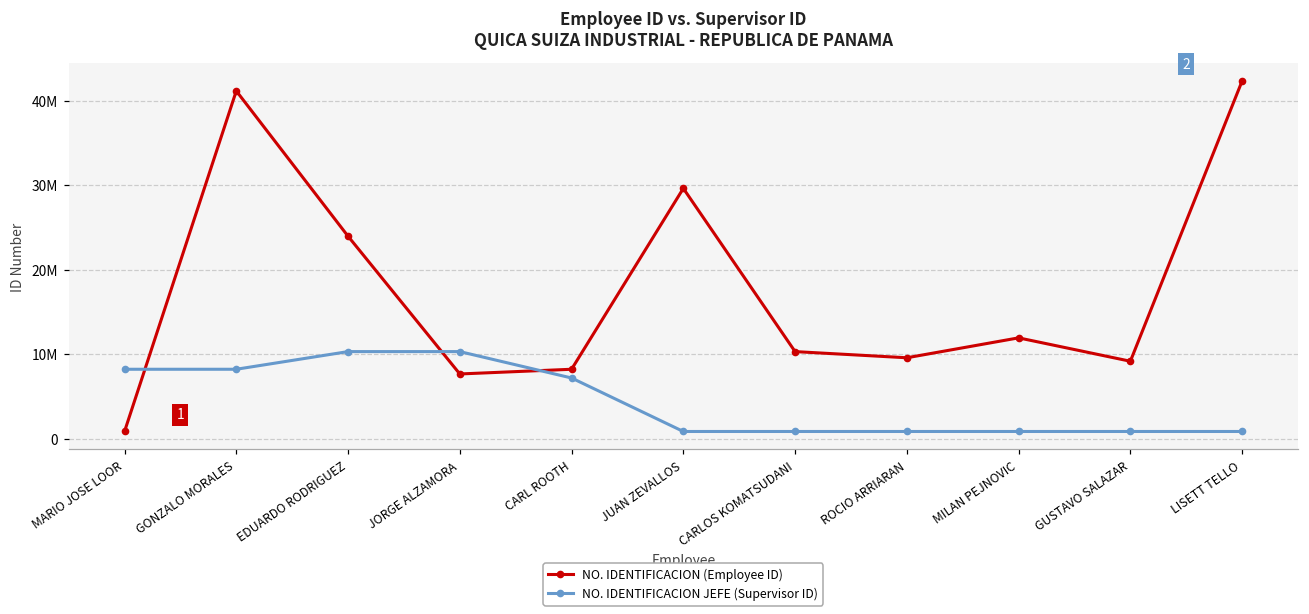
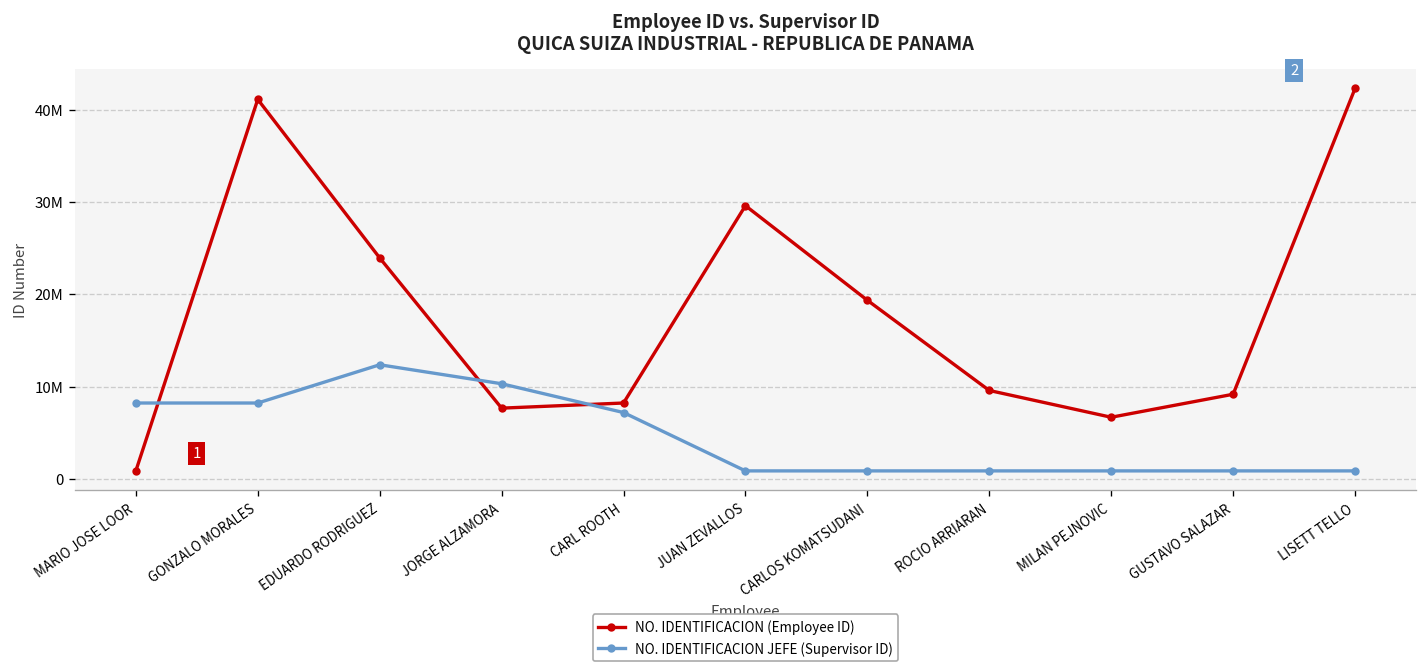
  {
    "NO. IDENTIFICACION (Employee ID)": {
      "MARIO JOSE LOOR": 1000000,
      "GONZALO MORALES": 41000000,
      "EDUARDO RODRIGUEZ": 24000000,
      "JORGE ALZAMORA": 8000000,
      "CARL ROOTH": 8000000,
      "JUAN ZEVALLOS": 30000000,
-     "CARLOS KOMATSUDANI": 10000000,
+     "CARLOS KOMATSUDANI": 19000000,
      "ROCIO ARRIARAN": 10000000,
-     "MILAN PEJNOVIC": 12000000,
+     "MILAN PEJNOVIC": 7000000,
      "GUSTAVO SALAZAR": 9000000,
      "LISETT TELLO": 42000000
    },
    "NO. IDENTIFICACION JEFE (Supervisor ID)": {
      "MARIO JOSE LOOR": 8000000,
      "GONZALO MORALES": 8000000,
-     "EDUARDO RODRIGUEZ": 10000000,
+     "EDUARDO RODRIGUEZ": 12000000,
      "JORGE ALZAMORA": 10000000,
      "CARL ROOTH": 7000000,
      "JUAN ZEVALLOS": 1000000,
      "CARLOS KOMATSUDANI": 1000000,
      "ROCIO ARRIARAN": 1000000,
      "MILAN PEJNOVIC": 1000000,
      "GUSTAVO SALAZAR": 1000000,
      "LISETT TELLO": 1000000
    }
  }
